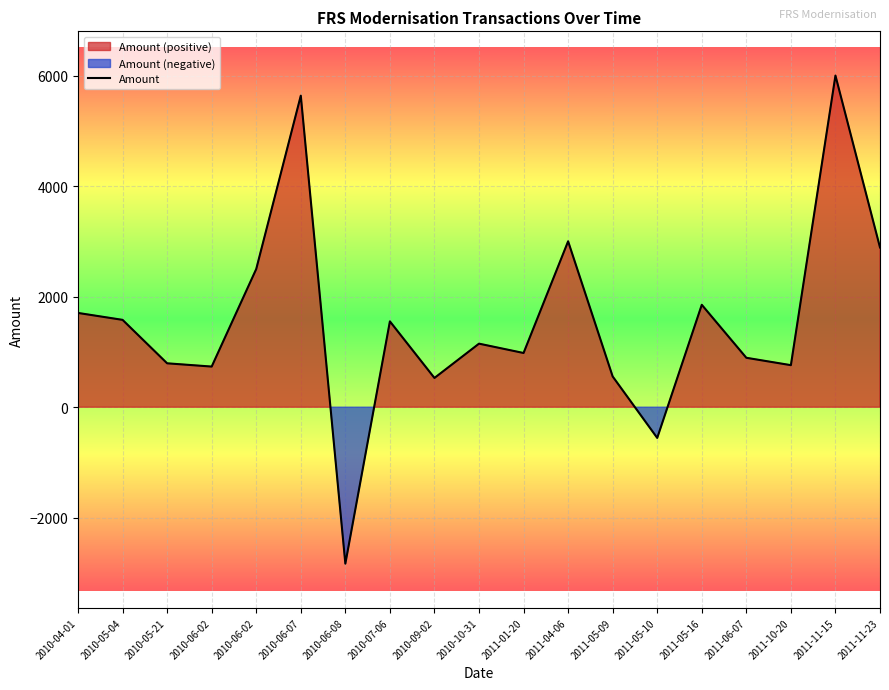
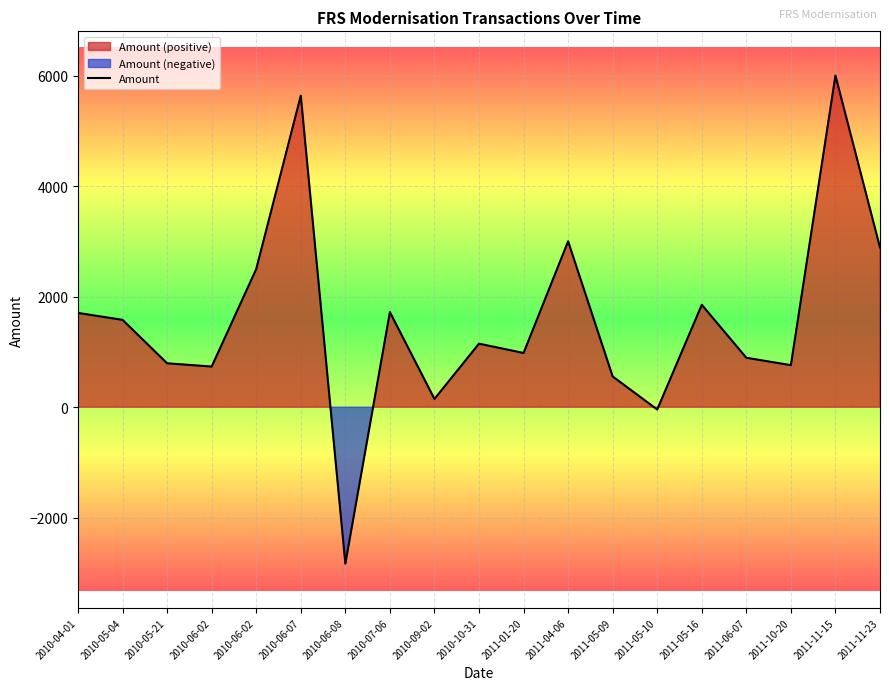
  {
    "2010-04-01": 1700,
    "2010-05-04": 1600,
    "2010-05-21": 800,
    "2010-06-07": 5600,
    "2010-06-08": -2800,
-   "2010-07-06": 1600,
-   "2010-09-02": 500,
+   "2010-07-06": 1700,
+   "2010-09-02": 100,
    "2010-10-31": 1100,
    "2011-01-20": 1000,
    "2011-04-06": 3000,
    "2011-05-09": 600,
-   "2011-05-10": -600,
+   "2011-05-10": 0,
    "2011-05-16": 1900,
    "2011-06-07": 900,
    "2011-10-20": 800,
    "2011-11-15": 6000,
    "2011-11-23": 2900
  }
